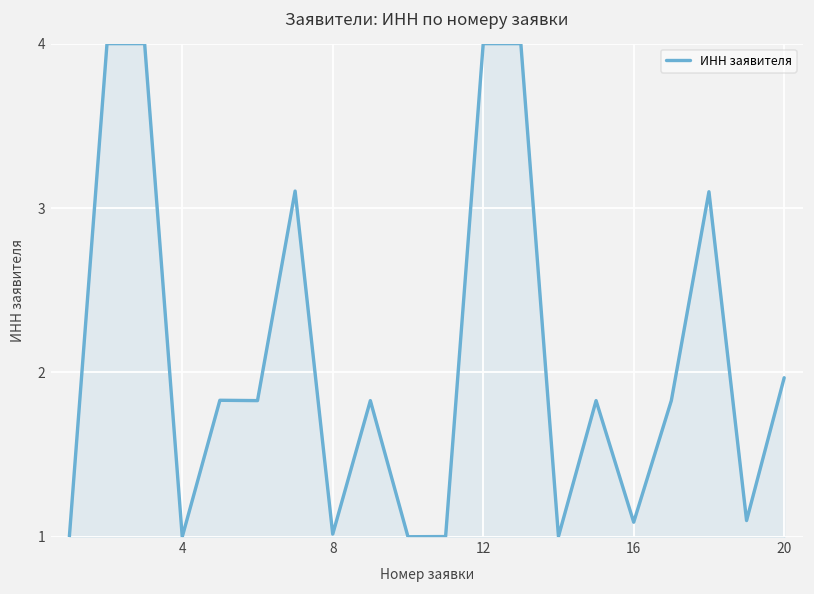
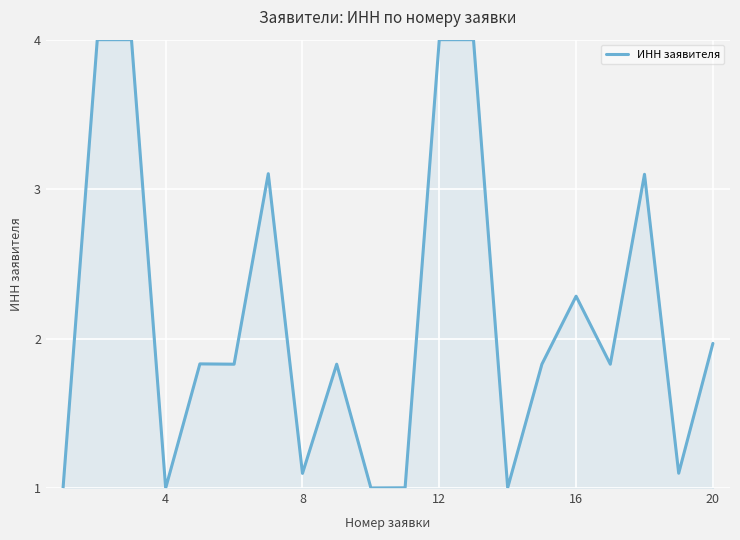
  {
    "4": 1.00,
-   "8": 1.02,
+   "8": 1.10,
    "12": 4.00,
-   "16": 1.09,
+   "16": 2.28,
    "20": 1.97
  }
